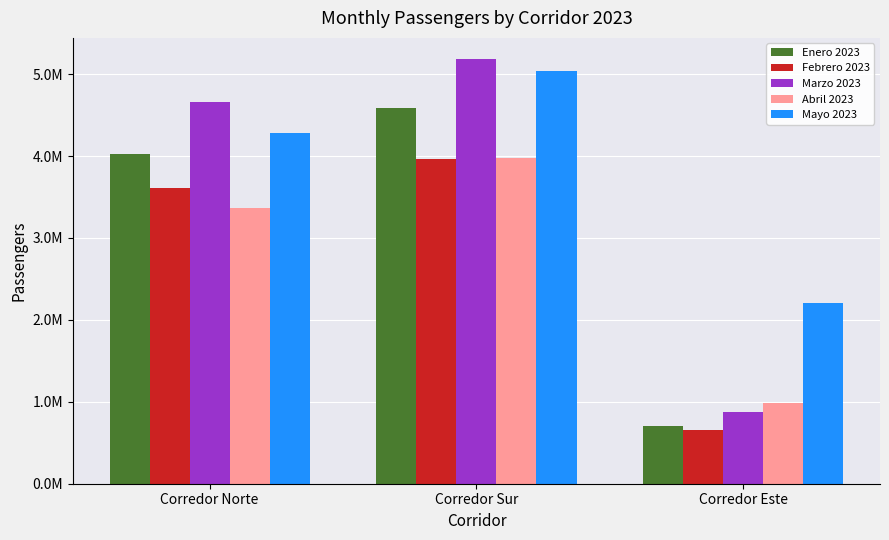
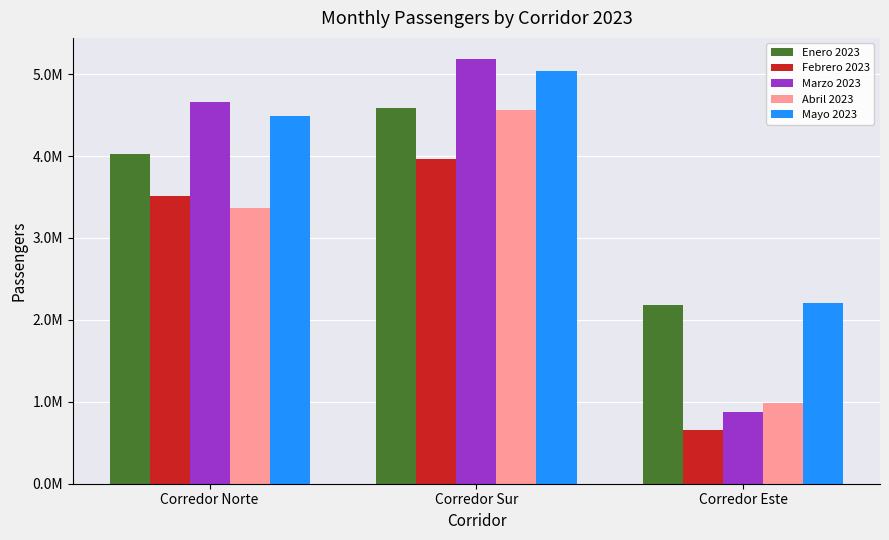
  {
    "Enero 2023": {
      "Corredor Norte": 4000000,
      "Corredor Sur": 4600000,
-     "Corredor Este": 700000
+     "Corredor Este": 2200000
    },
    "Febrero 2023": {
-     "Corredor Norte": 3600000,
+     "Corredor Norte": 3500000,
      "Corredor Sur": 4000000,
      "Corredor Este": 700000
    },
    "Marzo 2023": {
      "Corredor Norte": 4700000,
      "Corredor Sur": 5200000,
      "Corredor Este": 900000
    },
    "Abril 2023": {
      "Corredor Norte": 3400000,
-     "Corredor Sur": 4000000,
+     "Corredor Sur": 4600000,
      "Corredor Este": 1000000
    },
    "Mayo 2023": {
-     "Corredor Norte": 4300000,
+     "Corredor Norte": 4500000,
      "Corredor Sur": 5000000,
      "Corredor Este": 2200000
    }
  }
